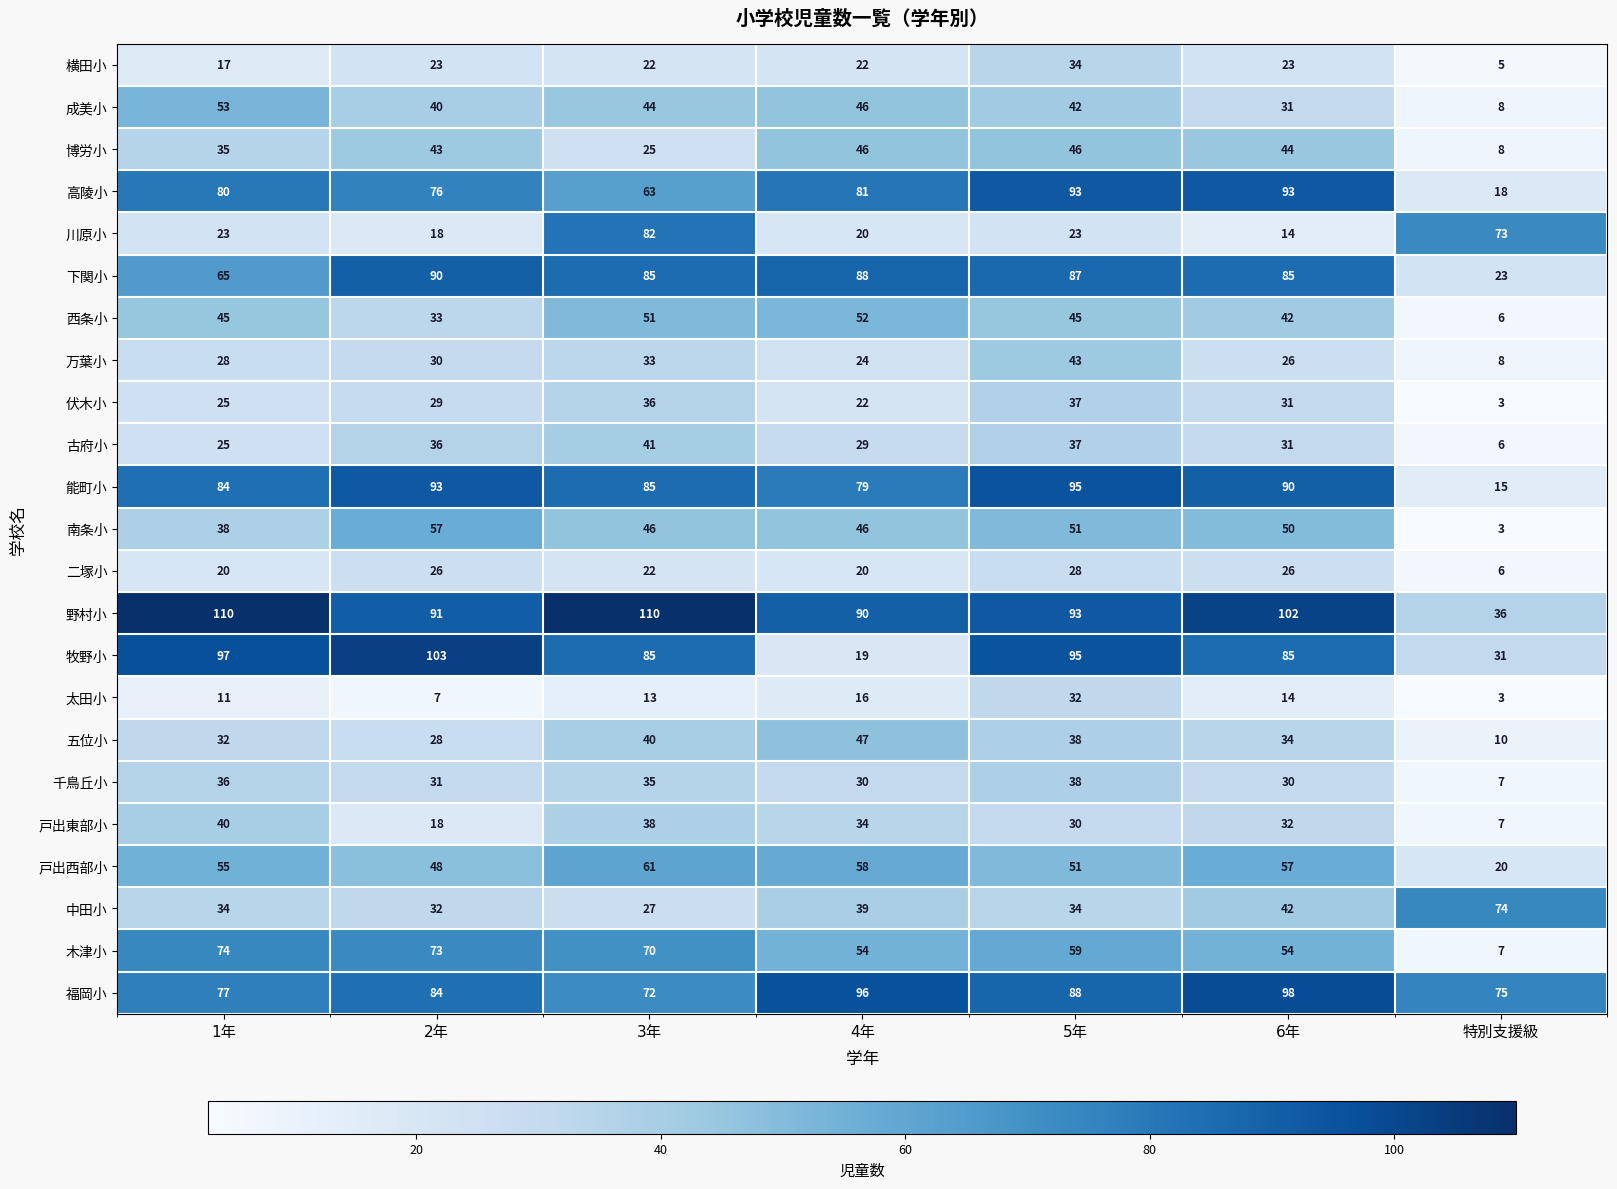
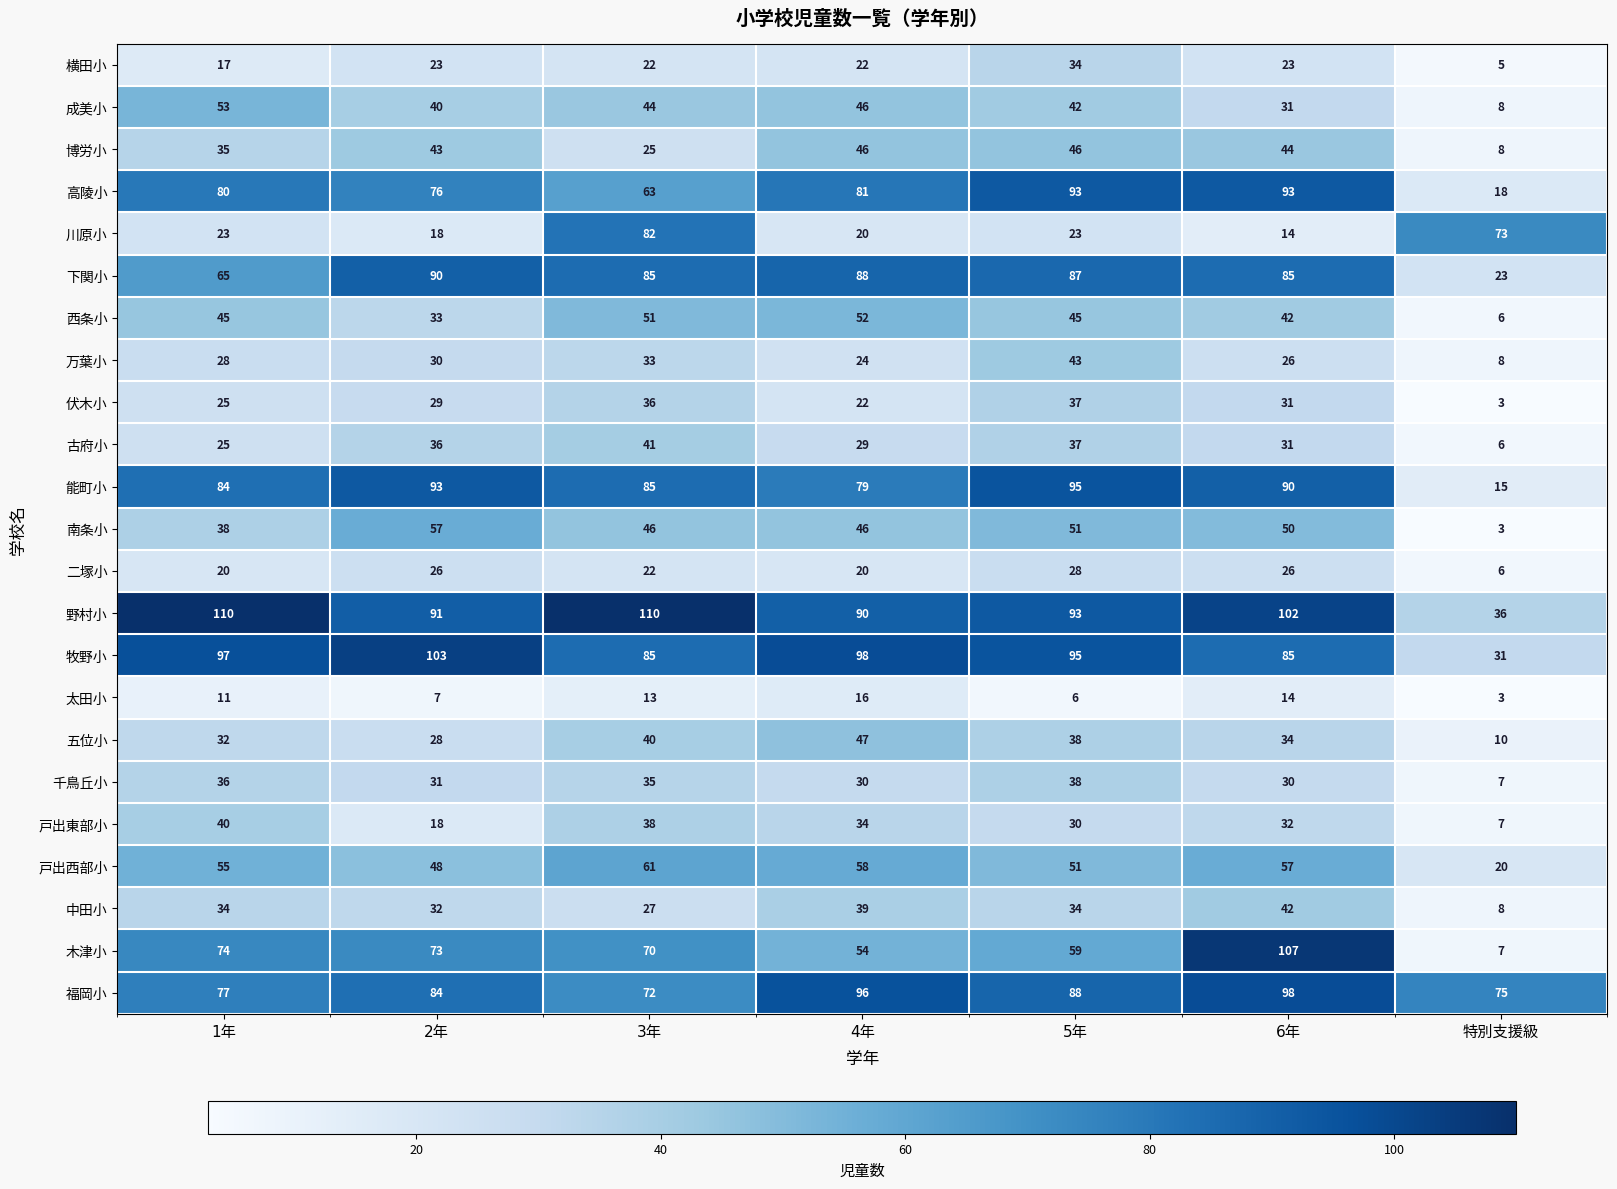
  {
    "横田小": {
      "1年": 17,
      "2年": 23,
      "3年": 22,
      "4年": 22,
      "5年": 34,
      "6年": 23,
      "特別支援級": 5
    },
    "成美小": {
      "1年": 53,
      "2年": 40,
      "3年": 44,
      "4年": 46,
      "5年": 42,
      "6年": 31,
      "特別支援級": 8
    },
    "博労小": {
      "1年": 35,
      "2年": 43,
      "3年": 25,
      "4年": 46,
      "5年": 46,
      "6年": 44,
      "特別支援級": 8
    },
    "高陵小": {
      "1年": 80,
      "2年": 76,
      "3年": 63,
      "4年": 81,
      "5年": 93,
      "6年": 93,
      "特別支援級": 18
    },
    "川原小": {
      "1年": 23,
      "2年": 18,
      "3年": 82,
      "4年": 20,
      "5年": 23,
      "6年": 14,
      "特別支援級": 73
    },
    "下関小": {
      "1年": 65,
      "2年": 90,
      "3年": 85,
      "4年": 88,
      "5年": 87,
      "6年": 85,
      "特別支援級": 23
    },
    "西条小": {
      "1年": 45,
      "2年": 33,
      "3年": 51,
      "4年": 52,
      "5年": 45,
      "6年": 42,
      "特別支援級": 6
    },
    "万葉小": {
      "1年": 28,
      "2年": 30,
      "3年": 33,
      "4年": 24,
      "5年": 43,
      "6年": 26,
      "特別支援級": 8
    },
    "伏木小": {
      "1年": 25,
      "2年": 29,
      "3年": 36,
      "4年": 22,
      "5年": 37,
      "6年": 31,
      "特別支援級": 3
    },
    "古府小": {
      "1年": 25,
      "2年": 36,
      "3年": 41,
      "4年": 29,
      "5年": 37,
      "6年": 31,
      "特別支援級": 6
    },
    "能町小": {
      "1年": 84,
      "2年": 93,
      "3年": 85,
      "4年": 79,
      "5年": 95,
      "6年": 90,
      "特別支援級": 15
    },
    "南条小": {
      "1年": 38,
      "2年": 57,
      "3年": 46,
      "4年": 46,
      "5年": 51,
      "6年": 50,
      "特別支援級": 3
    },
    "二塚小": {
      "1年": 20,
      "2年": 26,
      "3年": 22,
      "4年": 20,
      "5年": 28,
      "6年": 26,
      "特別支援級": 6
    },
    "野村小": {
      "1年": 110,
      "2年": 91,
      "3年": 110,
      "4年": 90,
      "5年": 93,
      "6年": 102,
      "特別支援級": 36
    },
    "牧野小": {
      "1年": 97,
      "2年": 103,
      "3年": 85,
-     "4年": 19,
+     "4年": 98,
      "5年": 95,
      "6年": 85,
      "特別支援級": 31
    },
    "太田小": {
      "1年": 11,
      "2年": 7,
      "3年": 13,
      "4年": 16,
-     "5年": 32,
+     "5年": 6,
      "6年": 14,
      "特別支援級": 3
    },
    "五位小": {
      "1年": 32,
      "2年": 28,
      "3年": 40,
      "4年": 47,
      "5年": 38,
      "6年": 34,
      "特別支援級": 10
    },
    "千鳥丘小": {
      "1年": 36,
      "2年": 31,
      "3年": 35,
      "4年": 30,
      "5年": 38,
      "6年": 30,
      "特別支援級": 7
    },
    "戸出東部小": {
      "1年": 40,
      "2年": 18,
      "3年": 38,
      "4年": 34,
      "5年": 30,
      "6年": 32,
      "特別支援級": 7
    },
    "戸出西部小": {
      "1年": 55,
      "2年": 48,
      "3年": 61,
      "4年": 58,
      "5年": 51,
      "6年": 57,
      "特別支援級": 20
    },
    "中田小": {
      "1年": 34,
      "2年": 32,
      "3年": 27,
      "4年": 39,
      "5年": 34,
      "6年": 42,
-     "特別支援級": 74
+     "特別支援級": 8
    },
    "木津小": {
      "1年": 74,
      "2年": 73,
      "3年": 70,
      "4年": 54,
      "5年": 59,
-     "6年": 54,
+     "6年": 107,
      "特別支援級": 7
    },
    "福岡小": {
      "1年": 77,
      "2年": 84,
      "3年": 72,
      "4年": 96,
      "5年": 88,
      "6年": 98,
      "特別支援級": 75
    }
  }
